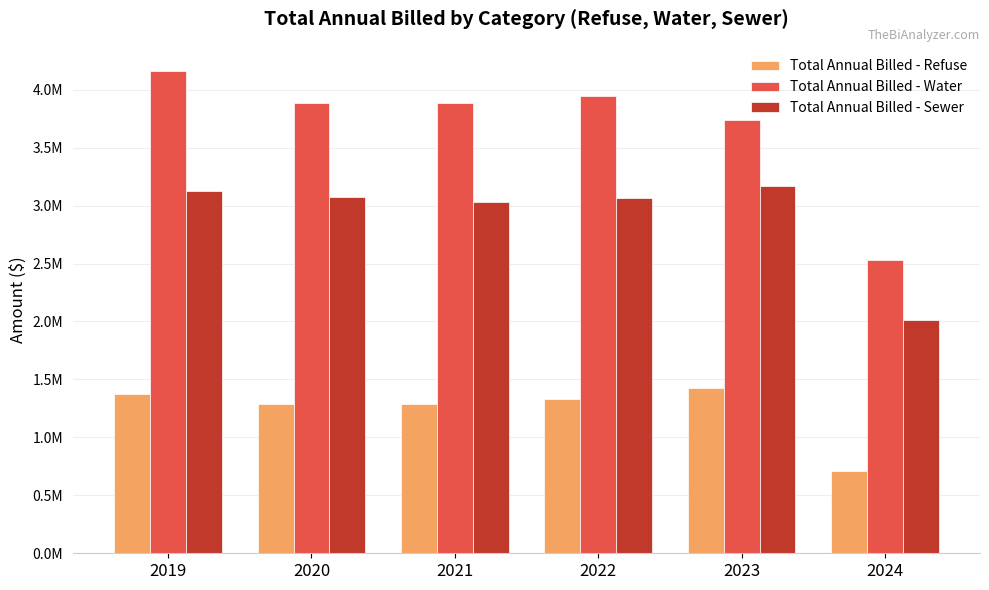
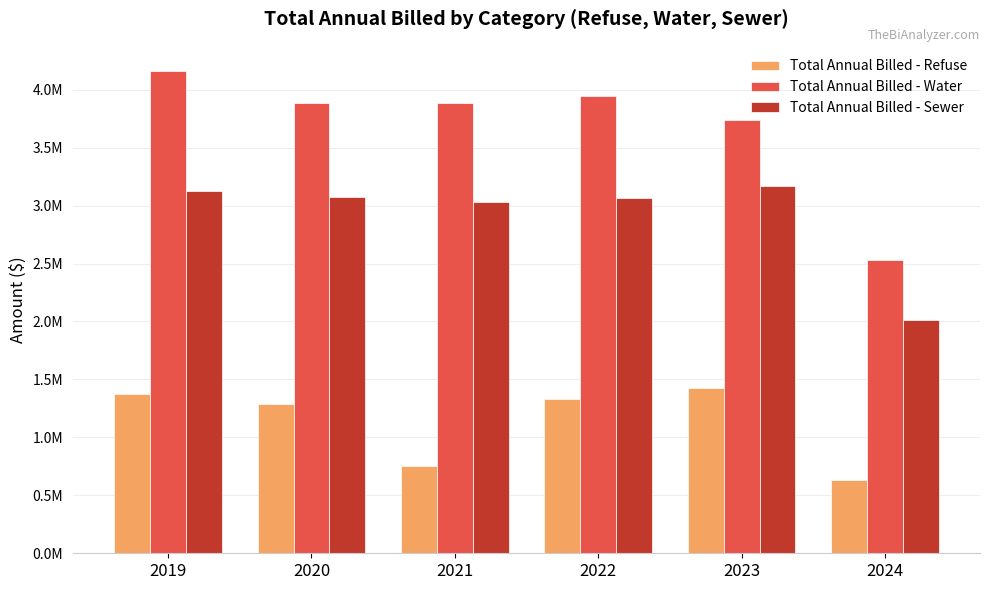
  {
    "Total Annual Billed - Refuse": {
      "2019": 1370000,
      "2020": 1290000,
-     "2021": 1290000,
+     "2021": 750000,
      "2022": 1330000,
      "2023": 1420000,
-     "2024": 710000
+     "2024": 630000
    }
  }
